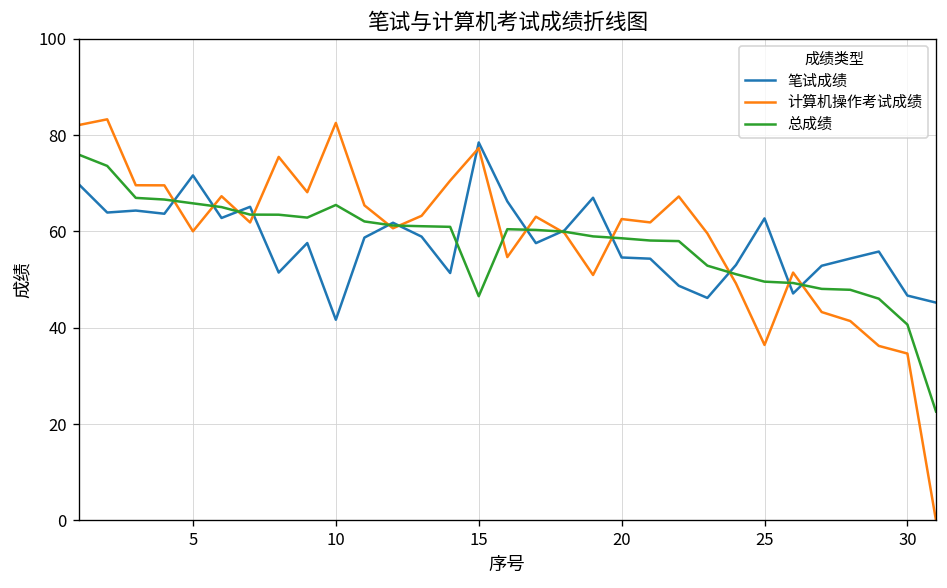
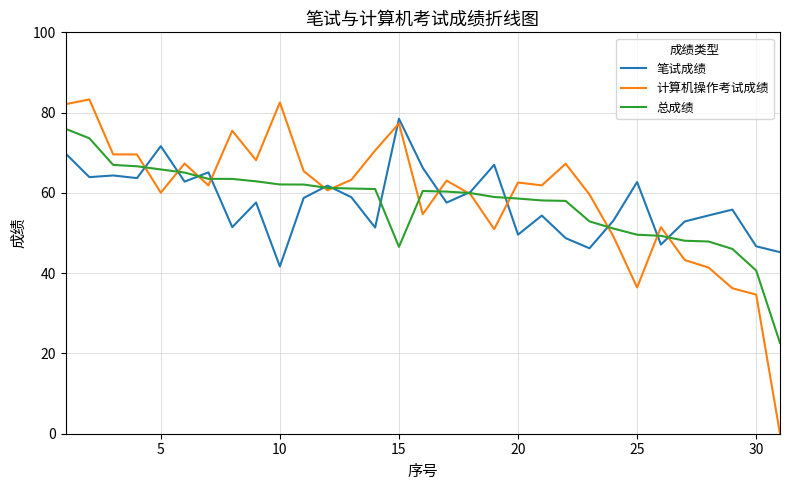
  {
    "笔试成绩": {
      "5": 72,
      "10": 42,
      "15": 78,
-     "20": 55,
+     "20": 50,
      "25": 63,
      "30": 47
    },
    "计算机操作考试成绩": {
      "5": 60,
      "10": 83,
      "15": 77,
      "20": 63,
      "25": 36,
      "30": 35
    },
    "总成绩": {
      "5": 66,
-     "10": 66,
+     "10": 62,
      "15": 47,
      "20": 59,
      "25": 50,
      "30": 41
    }
  }
